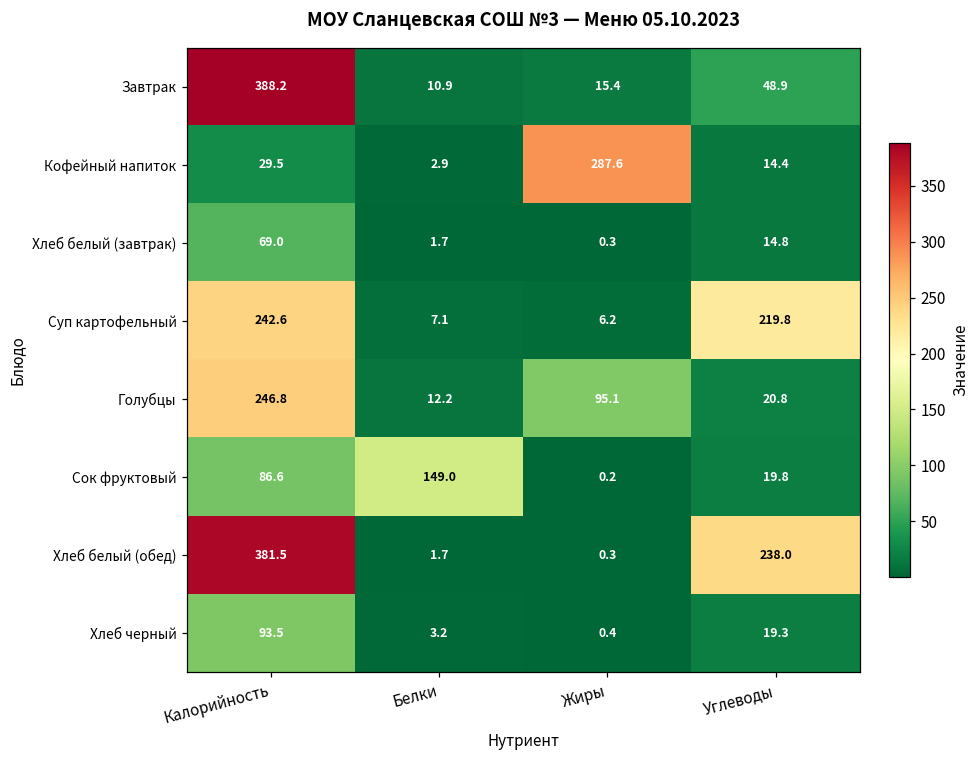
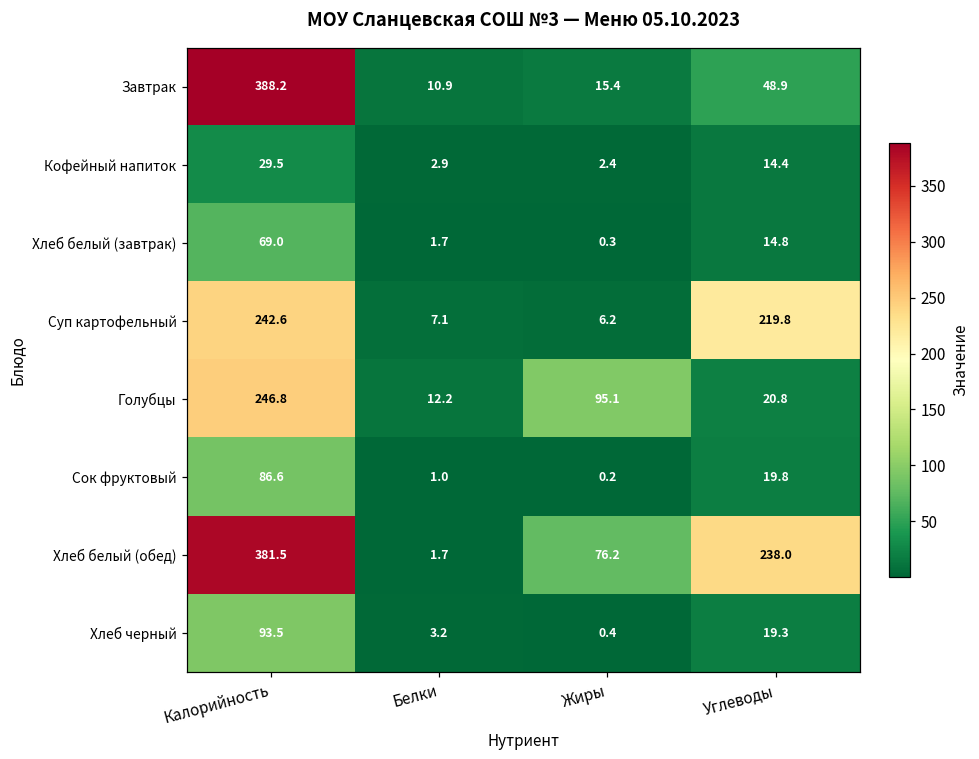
  {
    "Завтрак": {
      "Калорийность": 388.2,
      "Белки": 10.9,
      "Жиры": 15.4,
      "Углеводы": 48.9
    },
    "Кофейный напиток": {
      "Калорийность": 29.5,
      "Белки": 2.9,
-     "Жиры": 287.6,
+     "Жиры": 2.4,
      "Углеводы": 14.4
    },
    "Хлеб белый (завтрак)": {
      "Калорийность": 69.0,
      "Белки": 1.7,
      "Жиры": 0.3,
      "Углеводы": 14.8
    },
    "Суп картофельный": {
      "Калорийность": 242.6,
      "Белки": 7.1,
      "Жиры": 6.2,
      "Углеводы": 219.8
    },
    "Голубцы": {
      "Калорийность": 246.8,
      "Белки": 12.2,
      "Жиры": 95.1,
      "Углеводы": 20.8
    },
    "Сок фруктовый": {
      "Калорийность": 86.6,
-     "Белки": 149.0,
+     "Белки": 1.0,
      "Жиры": 0.2,
      "Углеводы": 19.8
    },
    "Хлеб белый (обед)": {
      "Калорийность": 381.5,
      "Белки": 1.7,
-     "Жиры": 0.3,
+     "Жиры": 76.2,
      "Углеводы": 238.0
    },
    "Хлеб черный": {
      "Калорийность": 93.5,
      "Белки": 3.2,
      "Жиры": 0.4,
      "Углеводы": 19.3
    }
  }
